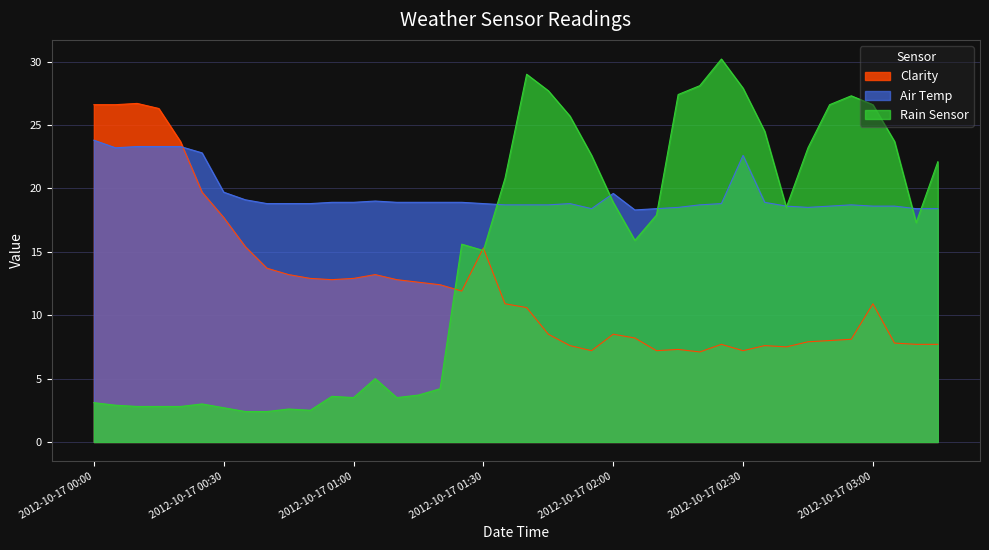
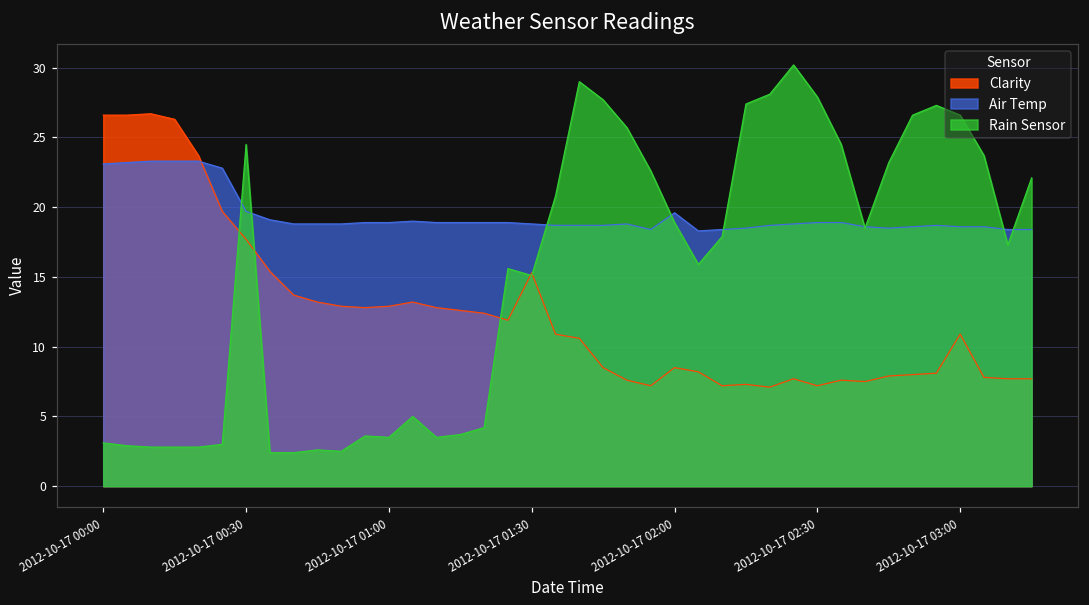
  {
    "Clarity": {
      "2012-10-17 00:00": 26.6,
      "2012-10-17 00:30": 17.7,
      "2012-10-17 01:00": 12.9,
      "2012-10-17 02:00": 8.5,
      "2012-10-17 02:30": 7.2,
      "2012-10-17 03:00": 10.9
    },
    "Air Temp": {
-     "2012-10-17 00:00": 23.8,
+     "2012-10-17 00:00": 23.1,
      "2012-10-17 00:30": 19.7,
      "2012-10-17 01:00": 18.9,
      "2012-10-17 01:30": 18.8,
      "2012-10-17 02:00": 19.6,
-     "2012-10-17 02:30": 22.6,
+     "2012-10-17 02:30": 18.9,
      "2012-10-17 03:00": 18.6
    },
    "Rain Sensor": {
      "2012-10-17 00:00": 3.1,
-     "2012-10-17 00:30": 2.7,
+     "2012-10-17 00:30": 24.5,
      "2012-10-17 01:00": 3.5,
      "2012-10-17 02:00": 18.9,
      "2012-10-17 02:30": 27.9
    }
  }
